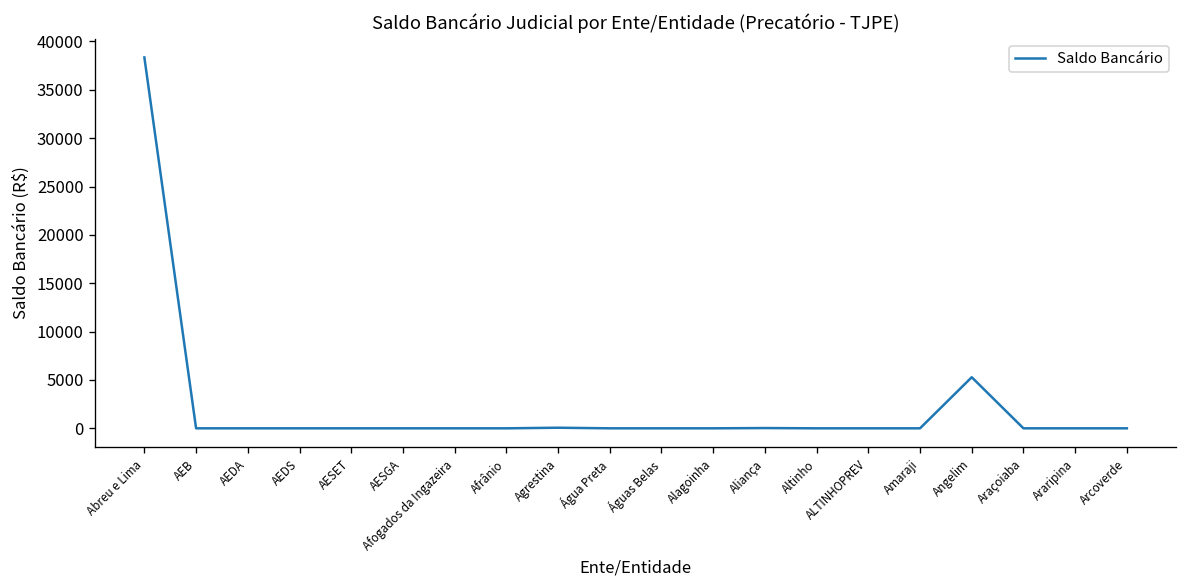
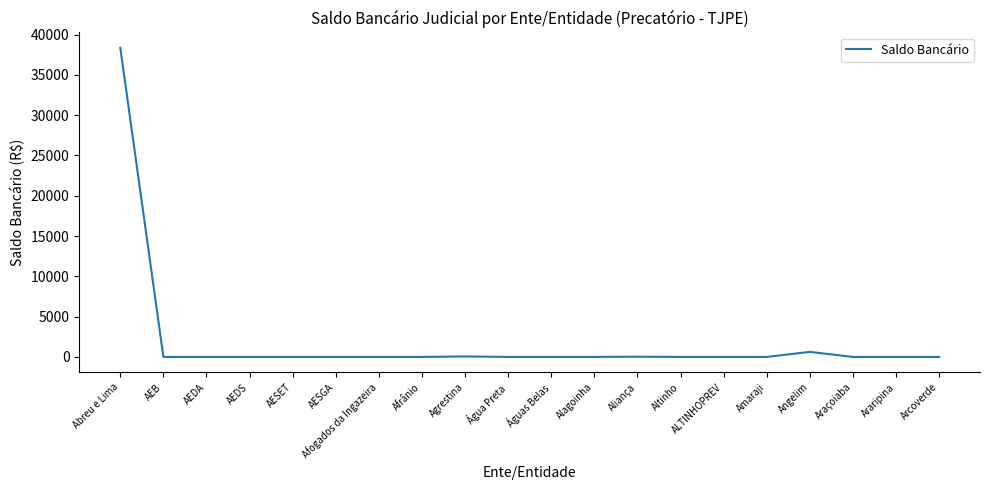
  {
    "Abreu e Lima": 38000,
    "AEB": 0,
    "AEDA": 0,
    "AEDS": 0,
    "AESET": 0,
    "AESGA": 0,
    "Afogados da Ingazeira": 0,
    "Afrânio": 0,
    "Agrestina": 0,
    "Água Preta": 0,
    "Águas Belas": 0,
    "Alagoinha": 0,
    "Aliança": 0,
    "Altinho": 0,
    "ALTINHOPREV": 0,
    "Amaraji": 0,
-   "Angelim": 5000,
+   "Angelim": 1000,
    "Araçoiaba": 0,
    "Araripina": 0,
    "Arcoverde": 0
  }
